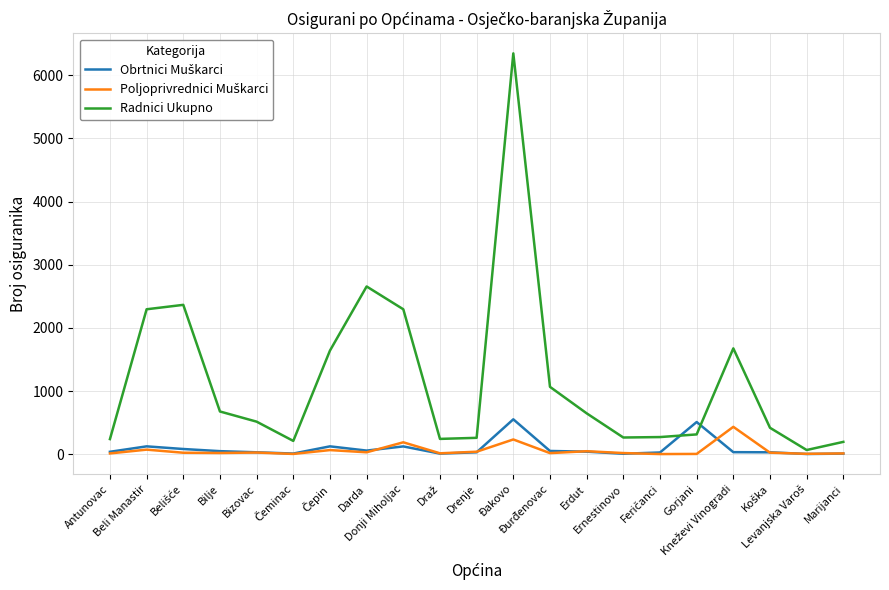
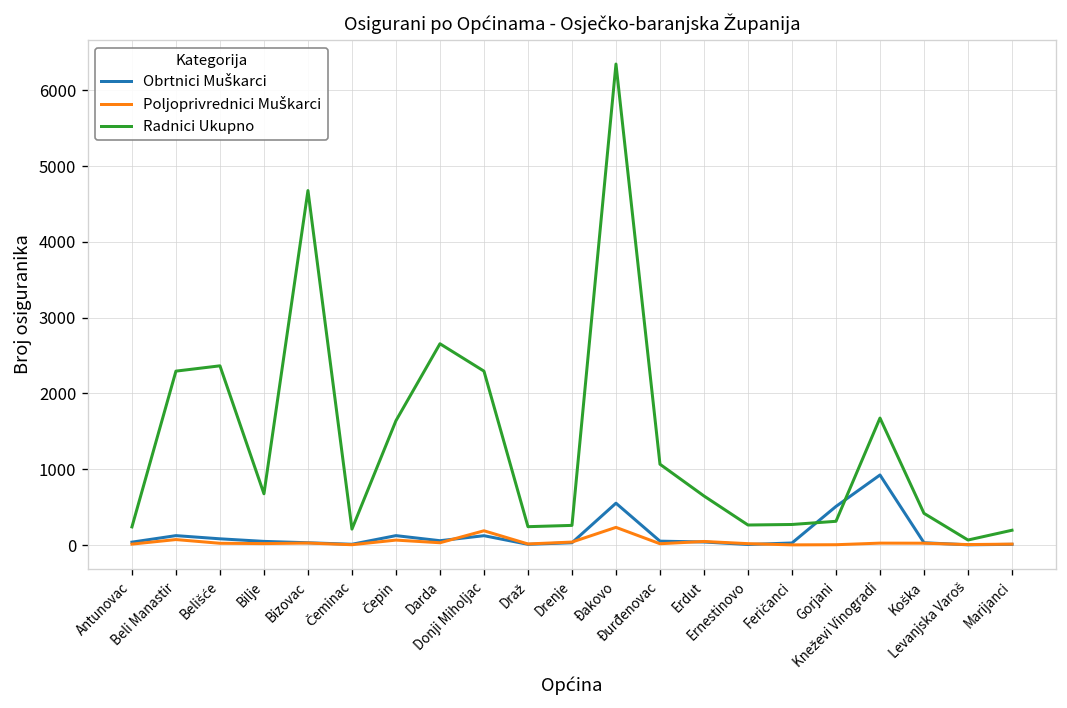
  {
    "Obrtnici Muškarci": {
      "Beli Manastir": 100,
      "Belišće": 100,
      "Čepin": 100,
      "Donji Miholjac": 100,
      "Đakovo": 600,
      "Gorjani": 500,
-     "Kneževi Vinogradi": 0
+     "Kneževi Vinogradi": 900
    },
    "Poljoprivrednici Muškarci": {
      "Beli Manastir": 100,
      "Belišće": 0,
      "Čepin": 100,
      "Donji Miholjac": 200,
      "Đakovo": 200,
      "Gorjani": 0,
-     "Kneževi Vinogradi": 400
+     "Kneževi Vinogradi": 0
    },
    "Radnici Ukupno": {
      "Antunovac": 200,
      "Beli Manastir": 2300,
      "Belišće": 2400,
      "Bilje": 700,
-     "Bizovac": 500,
+     "Bizovac": 4700,
      "Čeminac": 200,
      "Čepin": 1600,
      "Darda": 2700,
      "Donji Miholjac": 2300,
      "Draž": 200,
      "Drenje": 300,
      "Đakovo": 6300,
      "Đurđenovac": 1100,
      "Erdut": 600,
      "Ernestinovo": 300,
      "Feričanci": 300,
      "Gorjani": 300,
      "Kneževi Vinogradi": 1700,
      "Koška": 400,
      "Levanjska Varoš": 100,
      "Marijanci": 200
    }
  }
